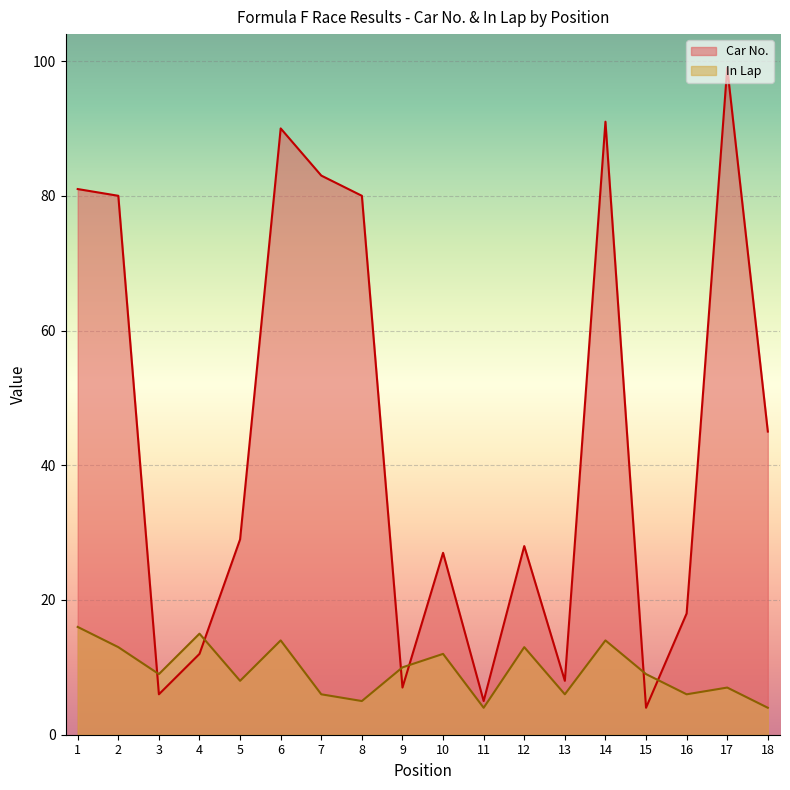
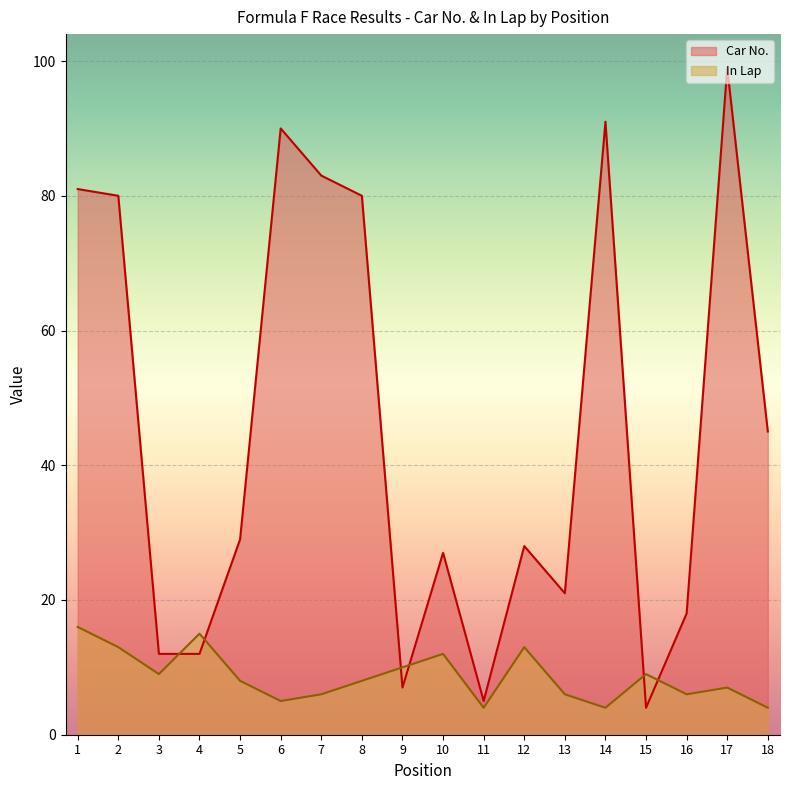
  {
    "Car No.": {
      "1": 81,
      "2": 80,
-     "3": 6,
+     "3": 12,
      "4": 12,
      "5": 29,
      "6": 90,
      "7": 83,
      "8": 80,
      "9": 7,
      "10": 27,
      "11": 5,
      "12": 28,
-     "13": 8,
+     "13": 21,
      "14": 91,
      "15": 4,
      "16": 18,
      "18": 45
    },
    "In Lap": {
      "1": 16,
      "2": 13,
      "3": 9,
      "4": 15,
      "5": 8,
-     "6": 14,
+     "6": 5,
      "7": 6,
-     "8": 5,
+     "8": 8,
      "9": 10,
      "10": 12,
      "11": 4,
      "12": 13,
      "13": 6,
-     "14": 14,
+     "14": 4,
      "15": 9,
      "16": 6,
      "17": 7,
      "18": 4
    }
  }
